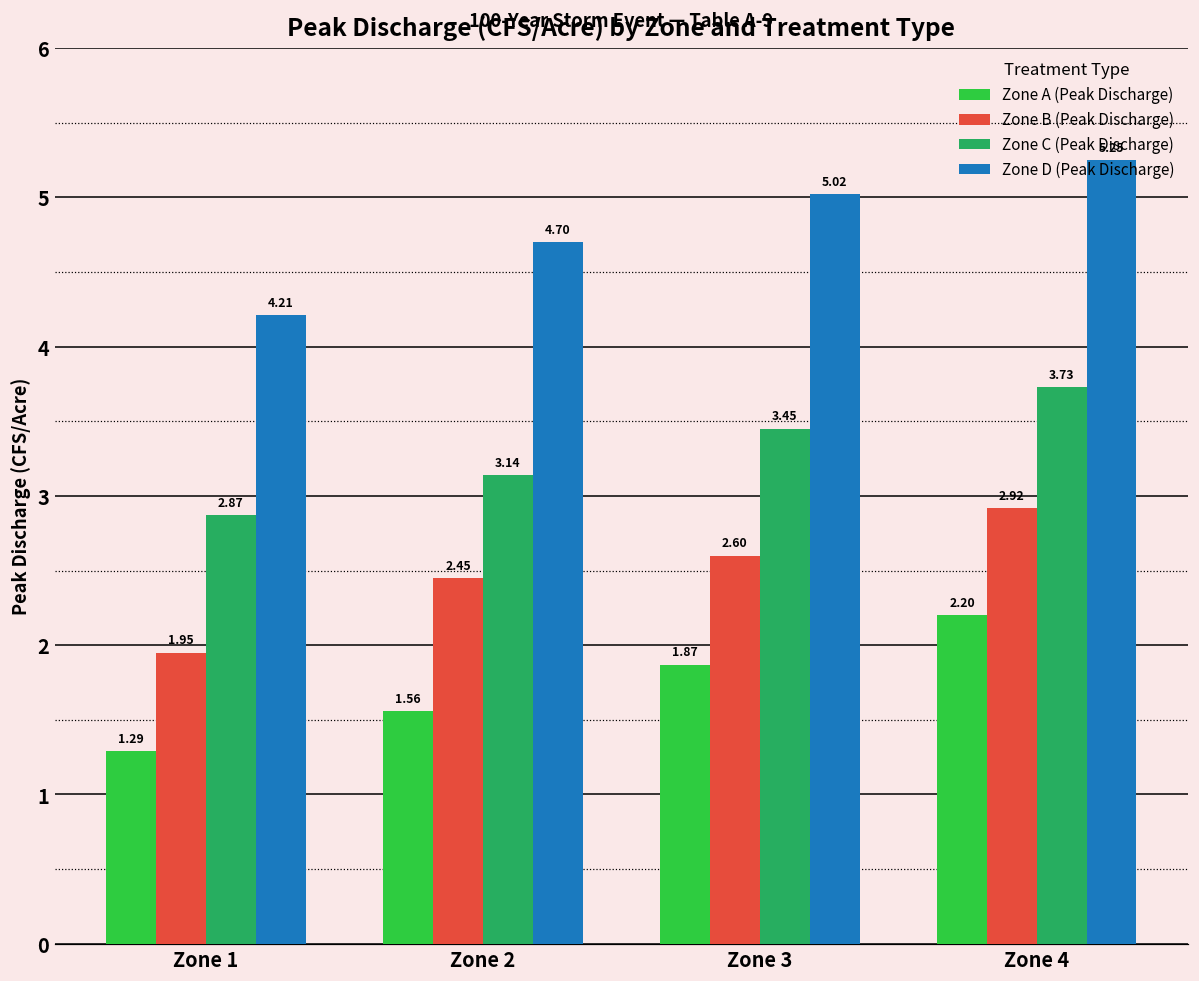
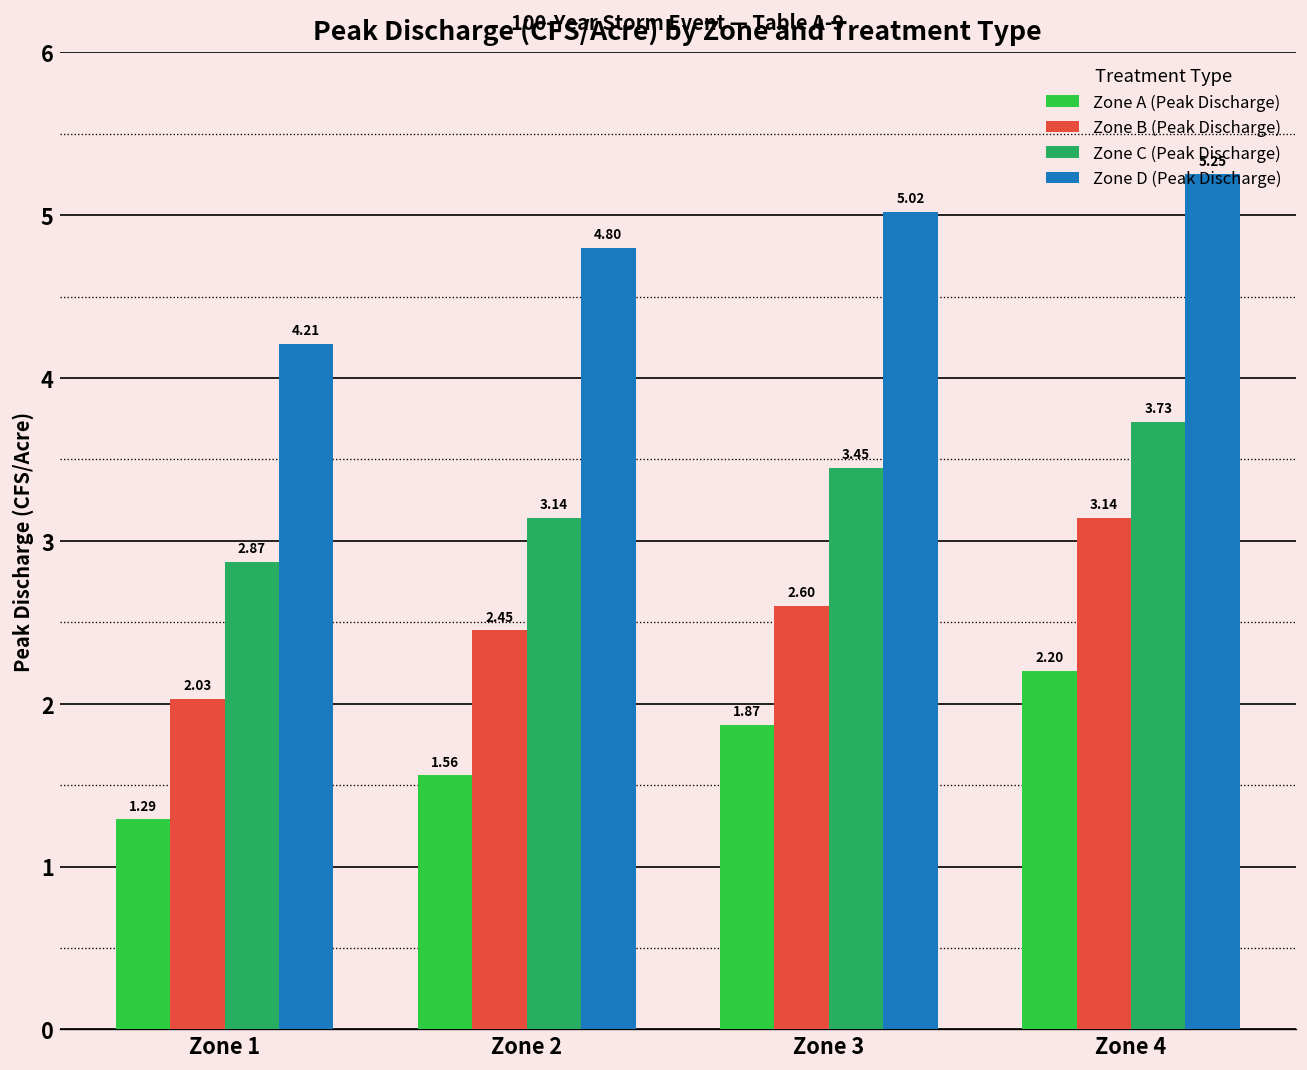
  {
    "Zone B (Peak Discharge)": {
-     "Zone 1": 1.95,
+     "Zone 1": 2.03,
      "Zone 2": 2.45,
      "Zone 3": 2.60,
-     "Zone 4": 2.92
+     "Zone 4": 3.14
    },
    "Zone D (Peak Discharge)": {
      "Zone 1": 4.21,
-     "Zone 2": 4.70,
+     "Zone 2": 4.80,
      "Zone 3": 5.02,
      "Zone 4": 5.25
    }
  }
